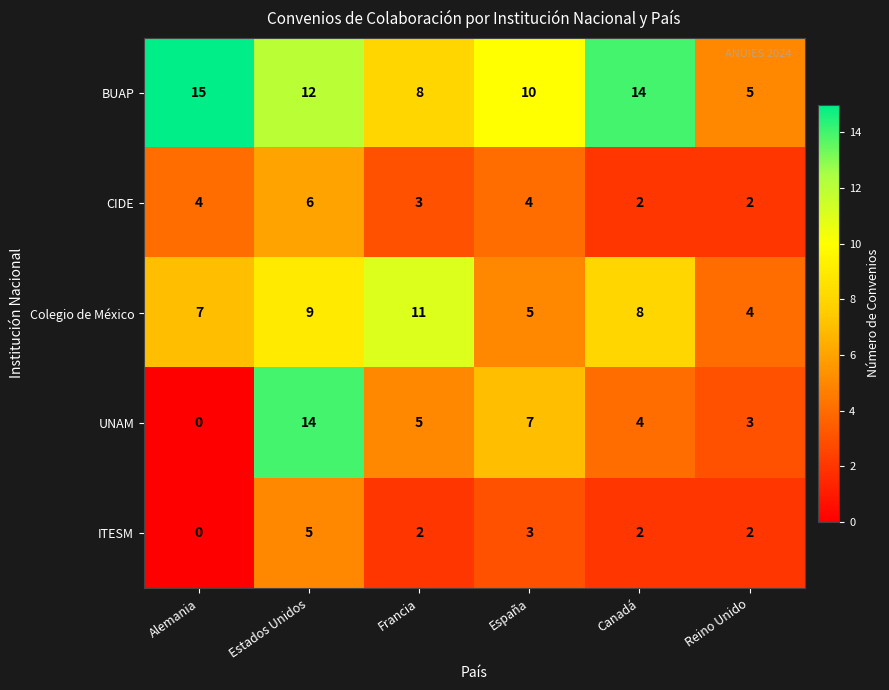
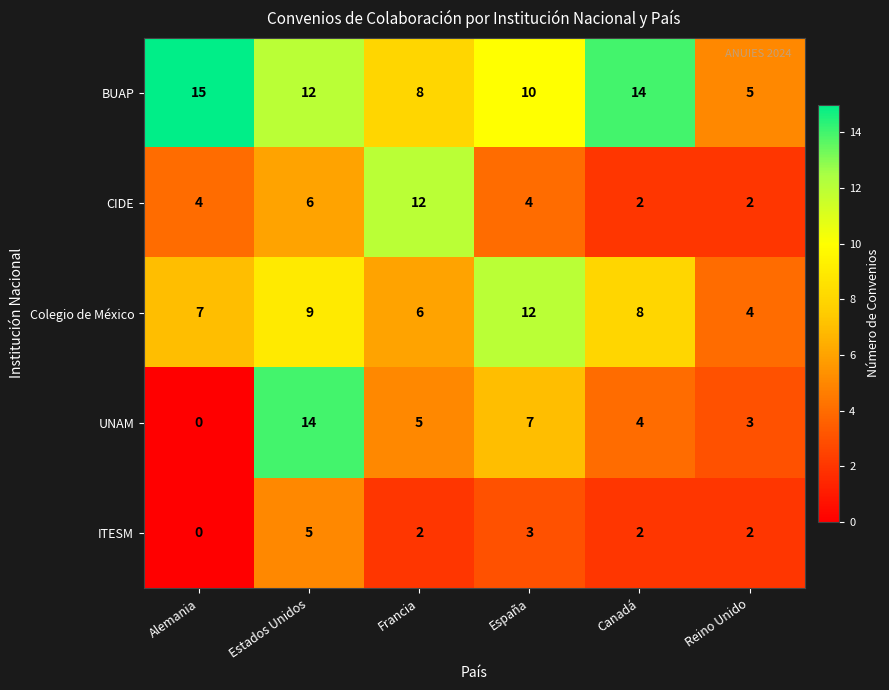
  {
    "BUAP": {
      "Alemania": 15,
      "Estados Unidos": 12,
      "Francia": 8,
      "España": 10,
      "Canadá": 14
    },
    "CIDE": {
      "Alemania": 4,
      "Estados Unidos": 6,
-     "Francia": 3,
+     "Francia": 12,
      "España": 4,
      "Canadá": 2,
      "Reino Unido": 2
    },
    "Colegio de México": {
      "Alemania": 7,
      "Estados Unidos": 9,
-     "Francia": 11,
-     "España": 5,
+     "Francia": 6,
+     "España": 12,
      "Canadá": 8,
      "Reino Unido": 4
    },
    "UNAM": {
      "Alemania": 0,
      "Estados Unidos": 14,
      "Francia": 5,
      "España": 7,
      "Canadá": 4,
      "Reino Unido": 3
    },
    "ITESM": {
      "Alemania": 0,
      "Estados Unidos": 5,
      "Francia": 2,
      "España": 3,
      "Canadá": 2,
      "Reino Unido": 2
    }
  }
